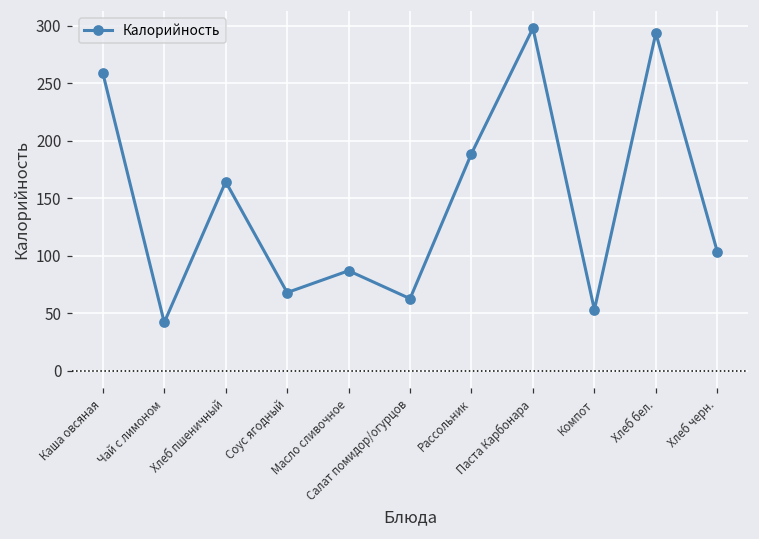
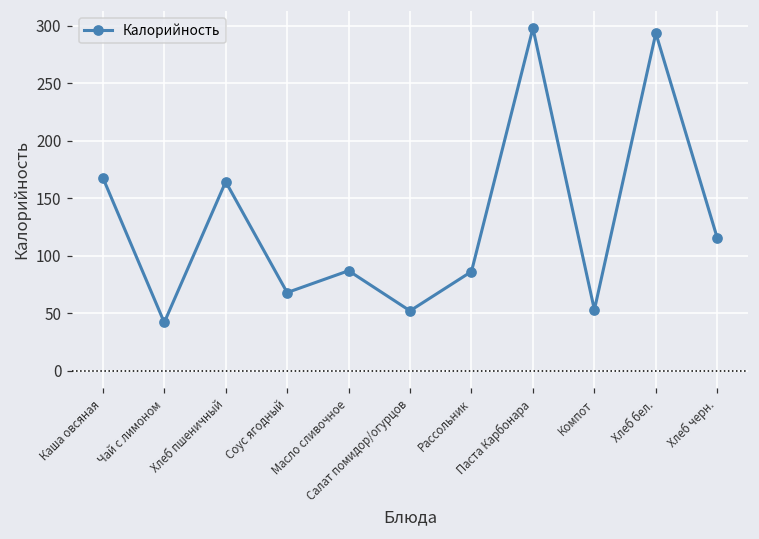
  {
-   "Каша овсяная": 259,
+   "Каша овсяная": 168,
    "Чай с лимоном": 42,
    "Хлеб пшеничный": 164,
    "Соус ягодный": 68,
    "Масло сливочное": 87,
-   "Салат помидор/огурцов": 63,
-   "Рассольник": 189,
+   "Салат помидор/огурцов": 52,
+   "Рассольник": 86,
    "Паста Карбонара": 298,
    "Компот": 53,
    "Хлеб бел.": 294,
-   "Хлеб черн.": 104
+   "Хлеб черн.": 115
  }
